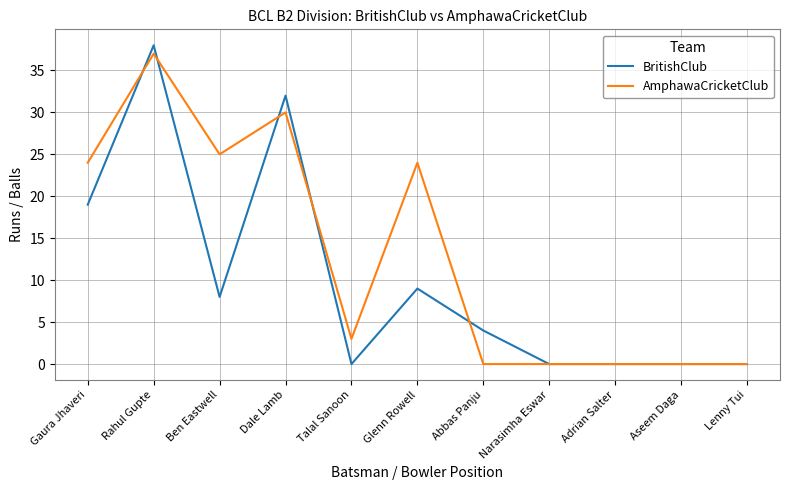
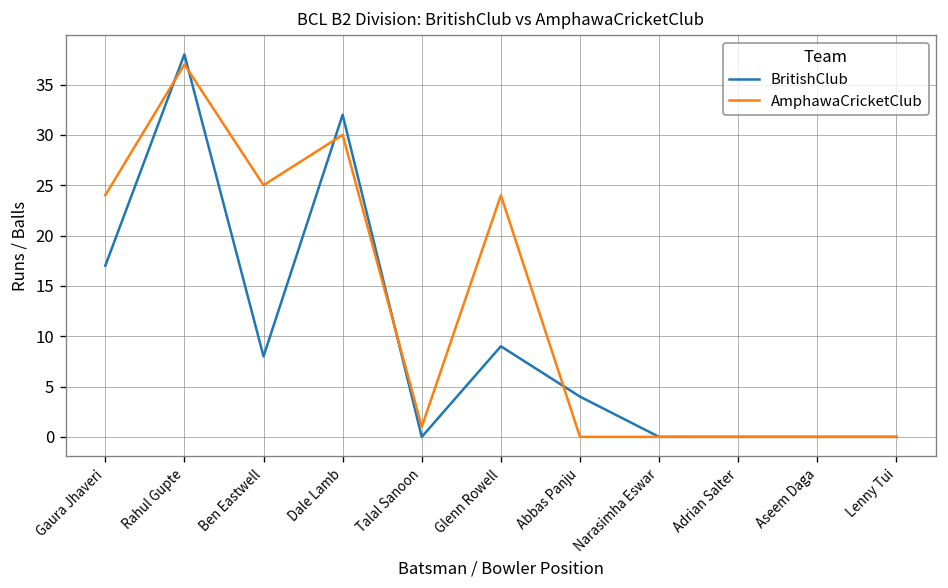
  {
    "BritishClub": {
-     "Gaura Jhaveri": 19,
+     "Gaura Jhaveri": 17,
      "Rahul Gupte": 38,
      "Ben Eastwell": 8,
      "Dale Lamb": 32,
      "Talal Sanoon": 0,
      "Glenn Rowell": 9,
      "Abbas Panju": 4
    },
    "AmphawaCricketClub": {
      "Gaura Jhaveri": 24,
      "Rahul Gupte": 37,
      "Ben Eastwell": 25,
      "Dale Lamb": 30,
-     "Talal Sanoon": 3,
+     "Talal Sanoon": 1,
      "Glenn Rowell": 24,
      "Abbas Panju": 0
    }
  }
